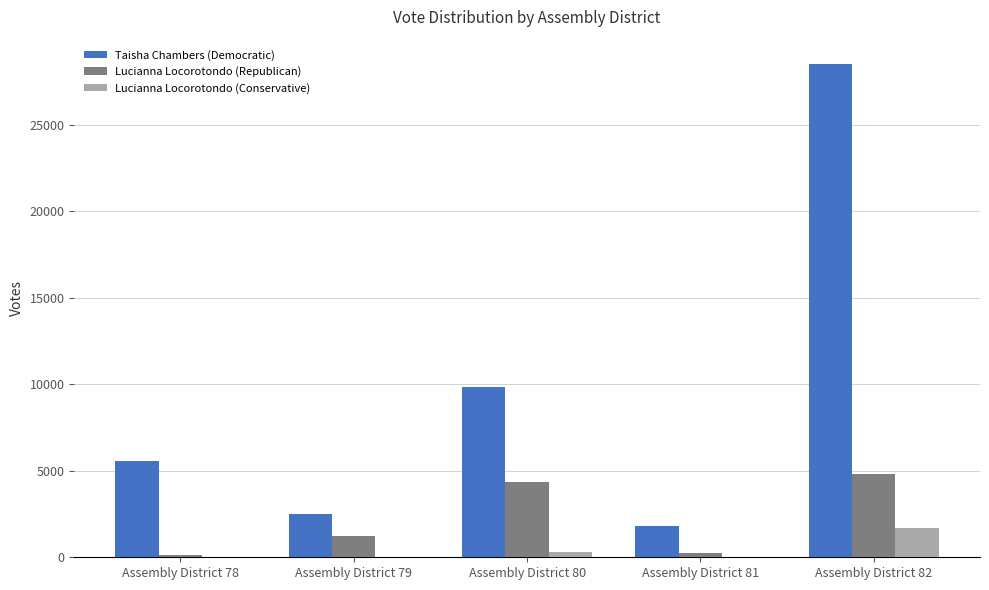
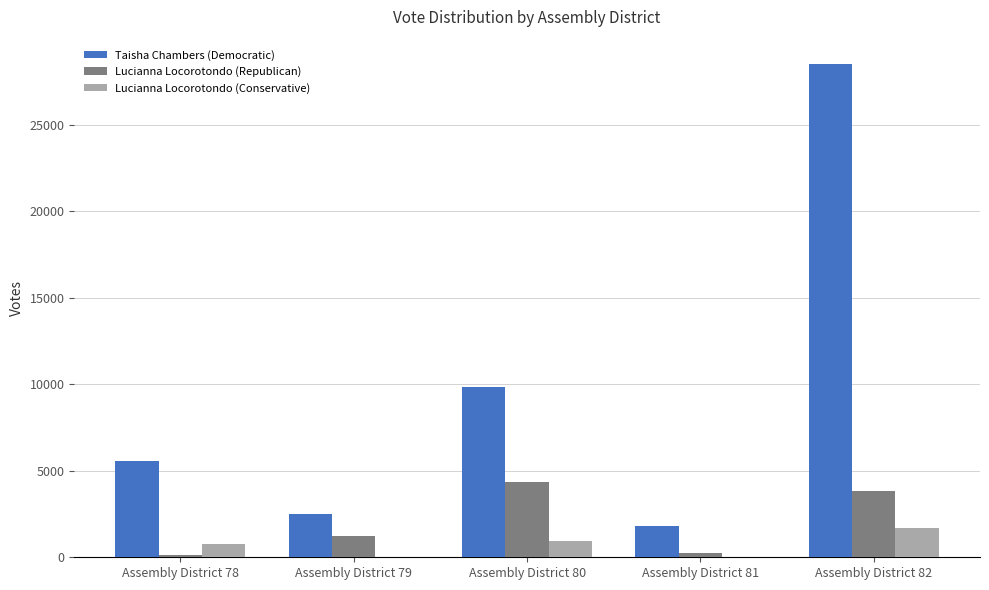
  {
    "Taisha Chambers (Democratic)": {
      "Assembly District 78": 5600,
      "Assembly District 79": 2500,
      "Assembly District 80": 9800,
      "Assembly District 81": 1800,
      "Assembly District 82": 28500
    },
    "Lucianna Locorotondo (Republican)": {
      "Assembly District 79": 1200,
      "Assembly District 80": 4400,
      "Assembly District 81": 200,
-     "Assembly District 82": 4800
+     "Assembly District 82": 3800
    },
    "Lucianna Locorotondo (Conservative)": {
-     "Assembly District 78": 0,
-     "Assembly District 80": 300,
+     "Assembly District 78": 800,
+     "Assembly District 80": 900,
      "Assembly District 82": 1700
    }
  }
